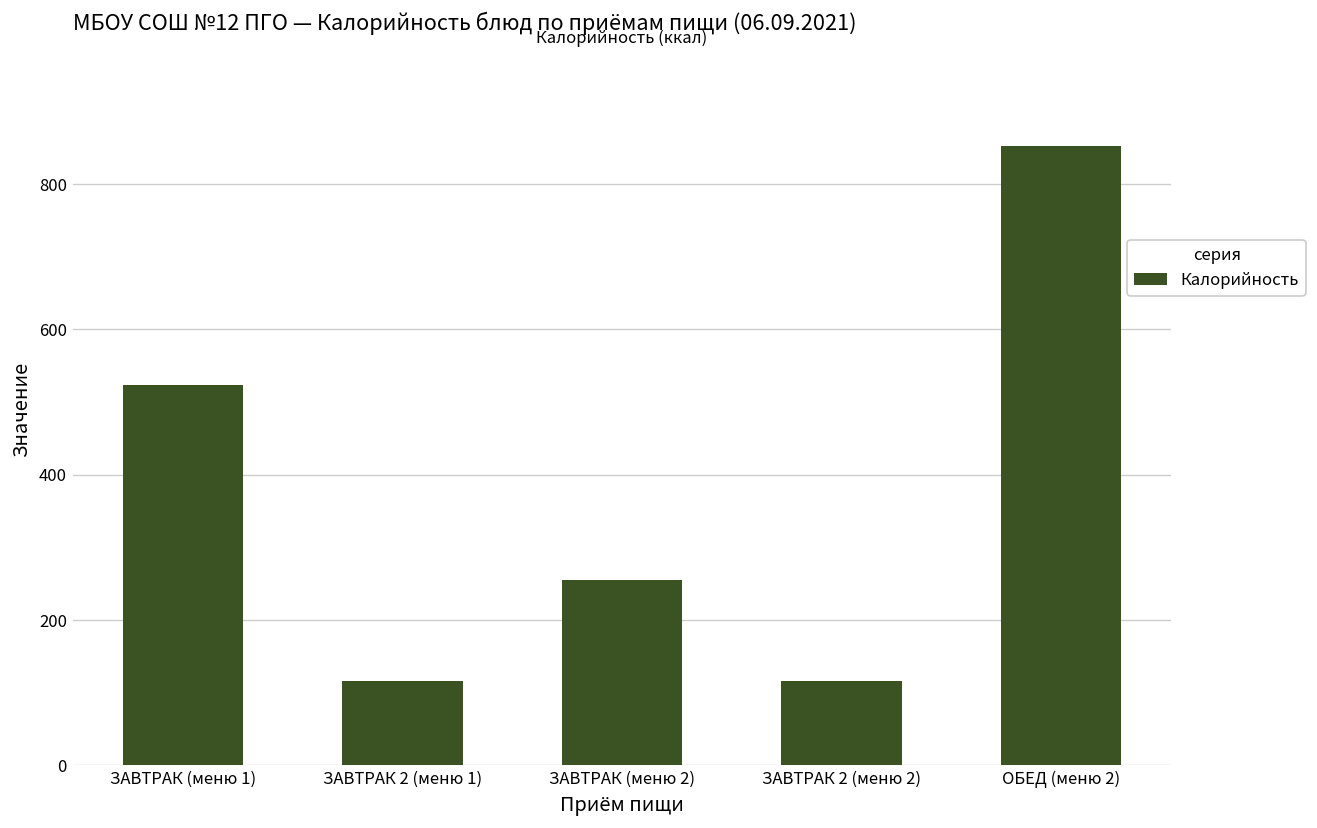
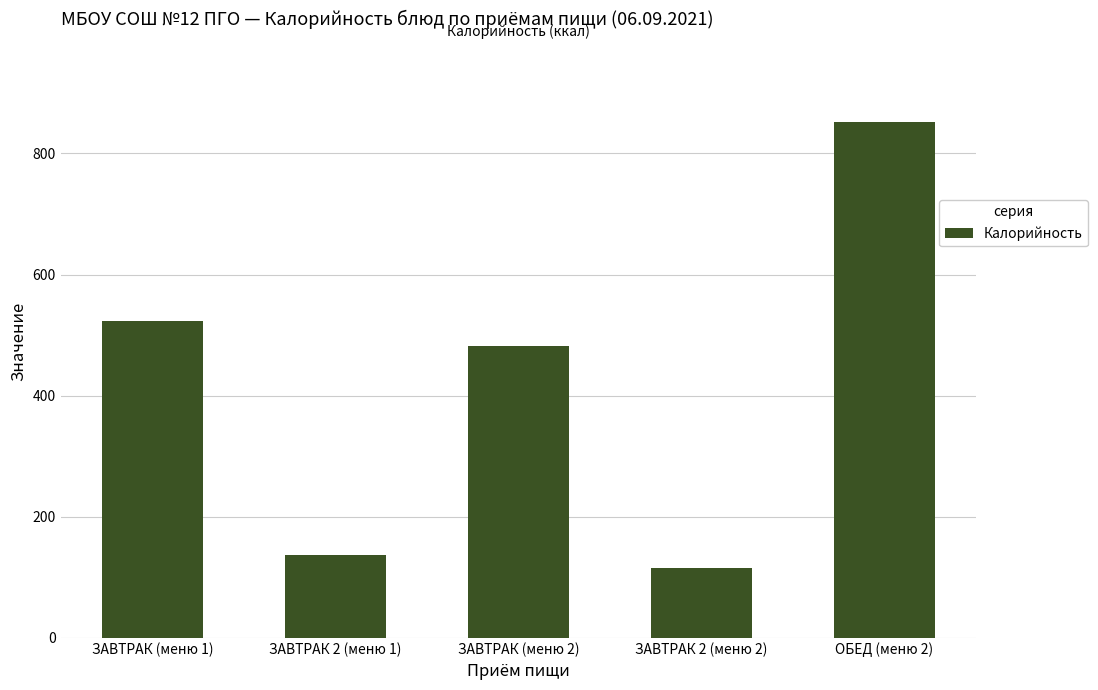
  {
    "ЗАВТРАК (меню 1)": 520,
-   "ЗАВТРАК 2 (меню 1)": 120,
-   "ЗАВТРАК (меню 2)": 250,
+   "ЗАВТРАК 2 (меню 1)": 140,
+   "ЗАВТРАК (меню 2)": 480,
    "ЗАВТРАК 2 (меню 2)": 120,
    "ОБЕД (меню 2)": 850
  }
